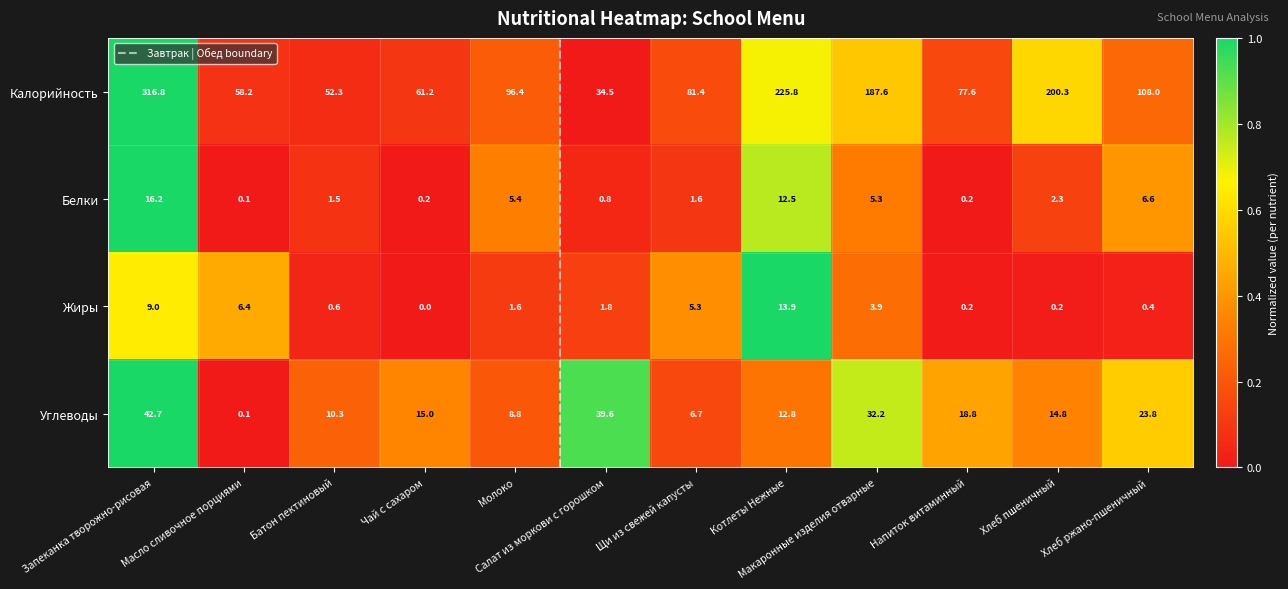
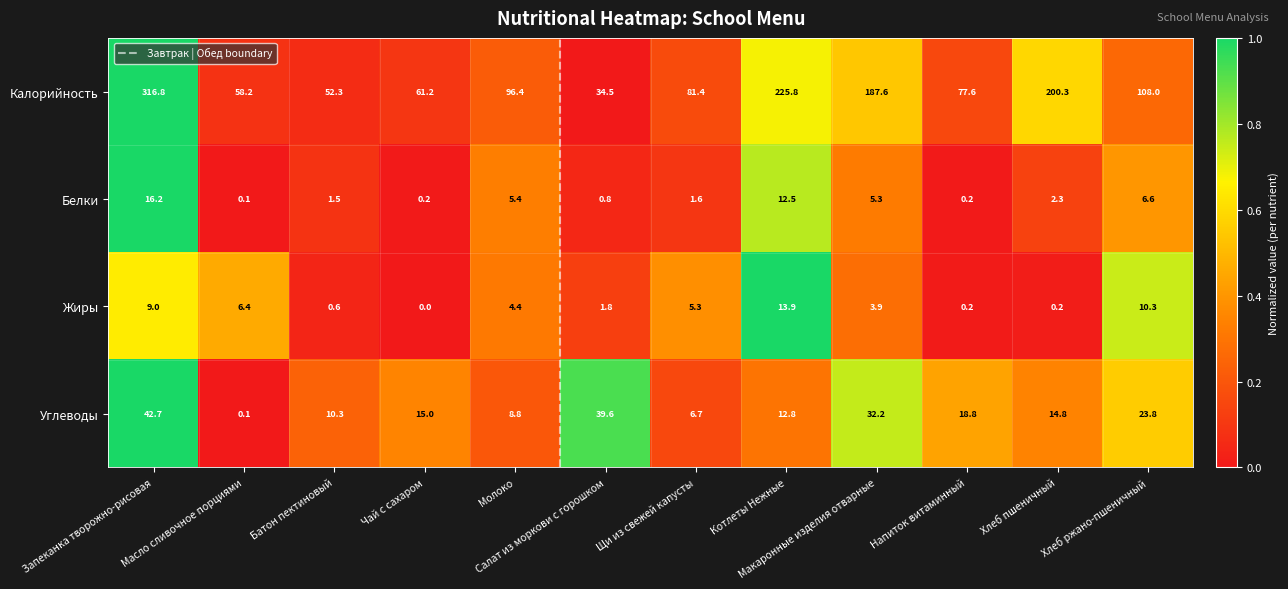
  {
    "Калорийность": {
      "Запеканка творожно-рисовая": 316.8,
      "Масло сливочное порциями": 58.2,
      "Батон пектиновый": 52.3,
      "Чай с сахаром": 61.2,
      "Молоко": 96.4,
      "Салат из моркови с горошком": 34.5,
      "Щи из свежей капусты": 81.4,
      "Котлеты Нежные": 225.8,
      "Макаронные изделия отварные": 187.6,
      "Напиток витаминный": 77.6,
      "Хлеб пшеничный": 200.3,
      "Хлеб ржано-пшеничный": 108.0
    },
    "Белки": {
      "Запеканка творожно-рисовая": 16.2,
      "Масло сливочное порциями": 0.1,
      "Батон пектиновый": 1.5,
      "Чай с сахаром": 0.2,
      "Молоко": 5.4,
      "Салат из моркови с горошком": 0.8,
      "Щи из свежей капусты": 1.6,
      "Котлеты Нежные": 12.5,
      "Макаронные изделия отварные": 5.3,
      "Напиток витаминный": 0.2,
      "Хлеб пшеничный": 2.3,
      "Хлеб ржано-пшеничный": 6.6
    },
    "Жиры": {
      "Запеканка творожно-рисовая": 9.0,
      "Масло сливочное порциями": 6.4,
      "Батон пектиновый": 0.6,
      "Чай с сахаром": 0.0,
-     "Молоко": 1.6,
+     "Молоко": 4.4,
      "Салат из моркови с горошком": 1.8,
      "Щи из свежей капусты": 5.3,
      "Котлеты Нежные": 13.9,
      "Макаронные изделия отварные": 3.9,
      "Напиток витаминный": 0.2,
      "Хлеб пшеничный": 0.2,
-     "Хлеб ржано-пшеничный": 0.4
+     "Хлеб ржано-пшеничный": 10.3
    },
    "Углеводы": {
      "Запеканка творожно-рисовая": 42.7,
      "Масло сливочное порциями": 0.1,
      "Батон пектиновый": 10.3,
      "Чай с сахаром": 15.0,
      "Молоко": 8.8,
      "Салат из моркови с горошком": 39.6,
      "Щи из свежей капусты": 6.7,
      "Котлеты Нежные": 12.8,
      "Макаронные изделия отварные": 32.2,
      "Напиток витаминный": 18.8,
      "Хлеб пшеничный": 14.8,
      "Хлеб ржано-пшеничный": 23.8
    }
  }
